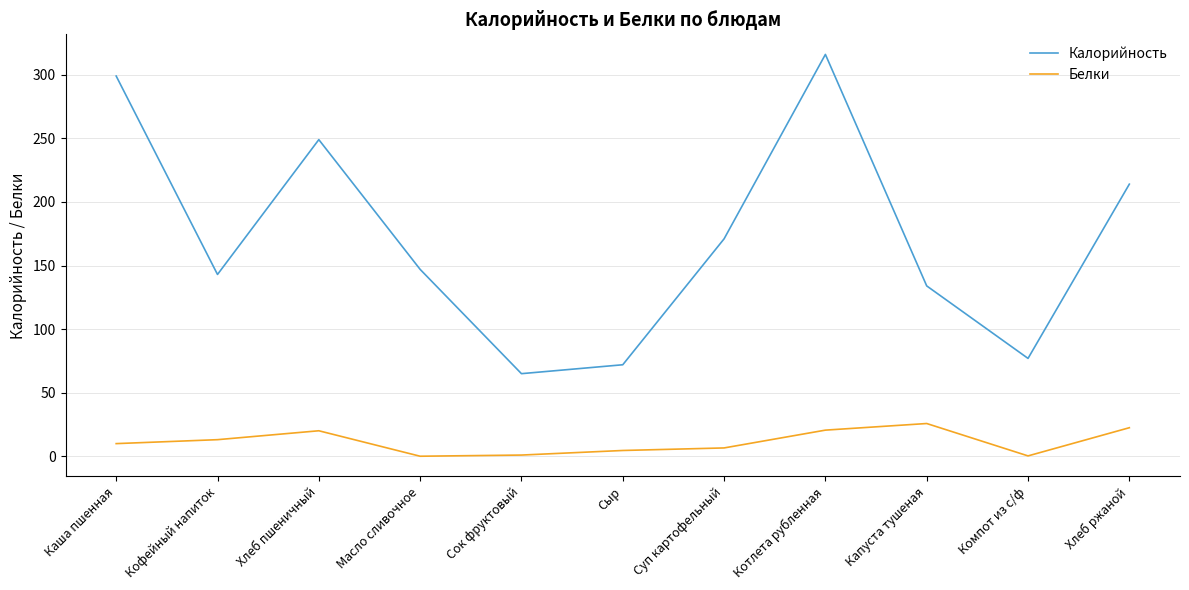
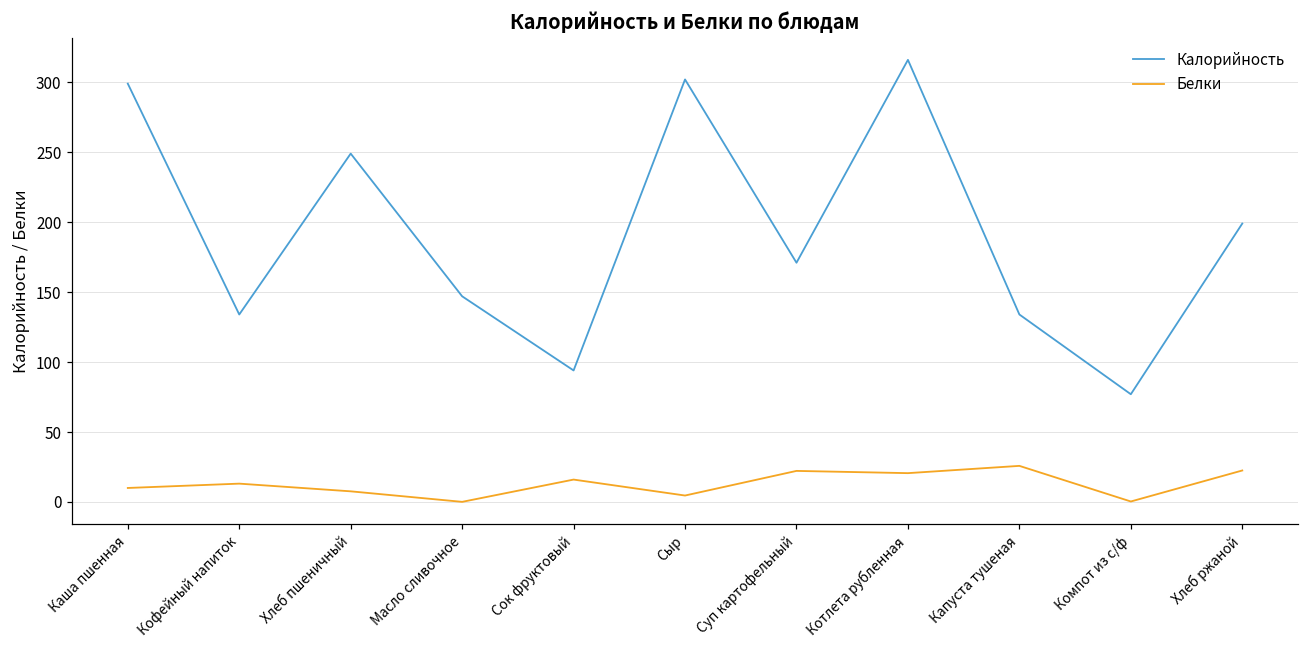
  {
    "Калорийность": {
      "Каша пшенная": 299,
-     "Кофейный напиток": 143,
+     "Кофейный напиток": 134,
      "Хлеб пшеничный": 249,
      "Масло сливочное": 147,
-     "Сок фруктовый": 65,
-     "Сыр": 72,
+     "Сок фруктовый": 94,
+     "Сыр": 302,
      "Суп картофельный": 171,
      "Котлета рубленная": 316,
      "Капуста тушеная": 134,
      "Компот из с/ф": 77,
-     "Хлеб ржаной": 214
+     "Хлеб ржаной": 199
    },
    "Белки": {
      "Каша пшенная": 10,
      "Кофейный напиток": 13,
-     "Хлеб пшеничный": 20,
+     "Хлеб пшеничный": 8,
      "Масло сливочное": 0,
-     "Сок фруктовый": 1,
+     "Сок фруктовый": 16,
      "Сыр": 5,
-     "Суп картофельный": 7,
+     "Суп картофельный": 22,
      "Котлета рубленная": 21,
      "Капуста тушеная": 26,
      "Компот из с/ф": 0,
      "Хлеб ржаной": 23
    }
  }
